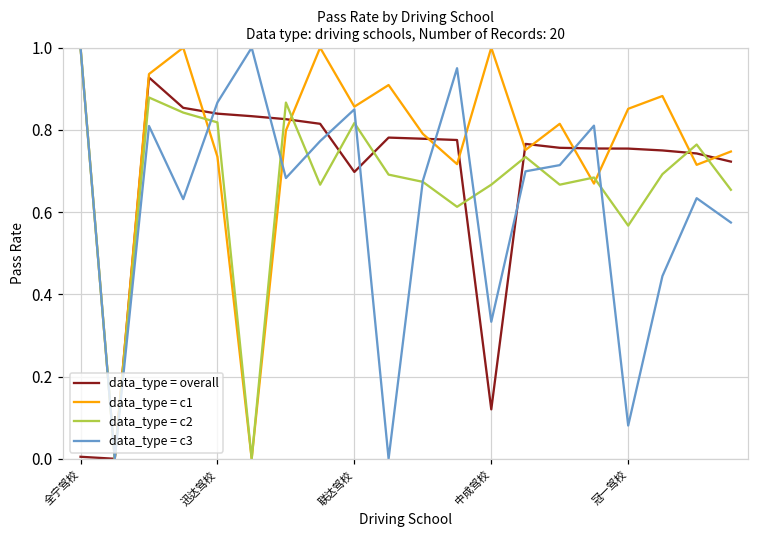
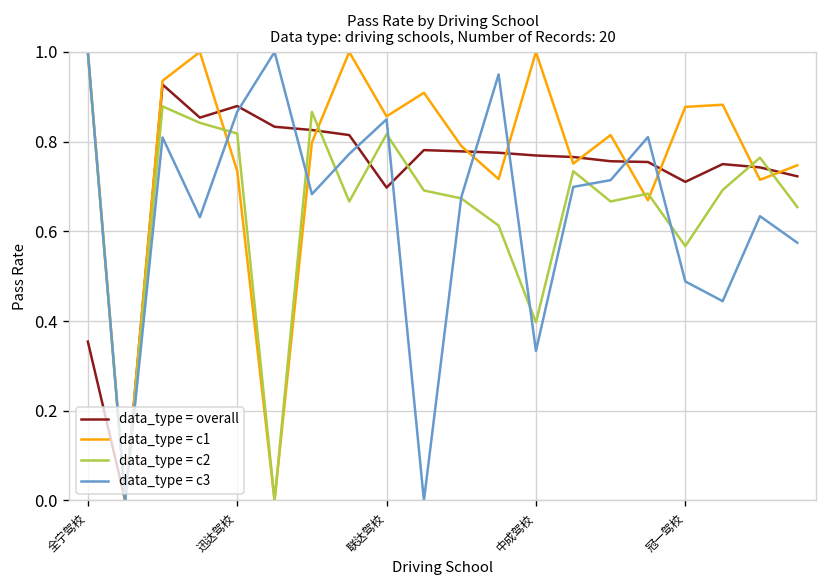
  {
    "data_type = overall": {
-     "全宁驾校": 0.00,
-     "迅达驾校": 0.84,
+     "全宁驾校": 0.35,
+     "迅达驾校": 0.88,
      "联达驾校": 0.70,
-     "中成驾校": 0.12,
-     "冠一驾校": 0.75
+     "中成驾校": 0.77,
+     "冠一驾校": 0.71
    },
    "data_type = c1": {
      "迅达驾校": 0.73,
      "中成驾校": 1.00,
-     "冠一驾校": 0.85
+     "冠一驾校": 0.88
    },
    "data_type = c2": {
      "迅达驾校": 0.82,
      "联达驾校": 0.82,
-     "中成驾校": 0.67,
+     "中成驾校": 0.40,
      "冠一驾校": 0.57
    },
    "data_type = c3": {
      "迅达驾校": 0.87,
      "中成驾校": 0.33,
-     "冠一驾校": 0.08
+     "冠一驾校": 0.49
    }
  }
